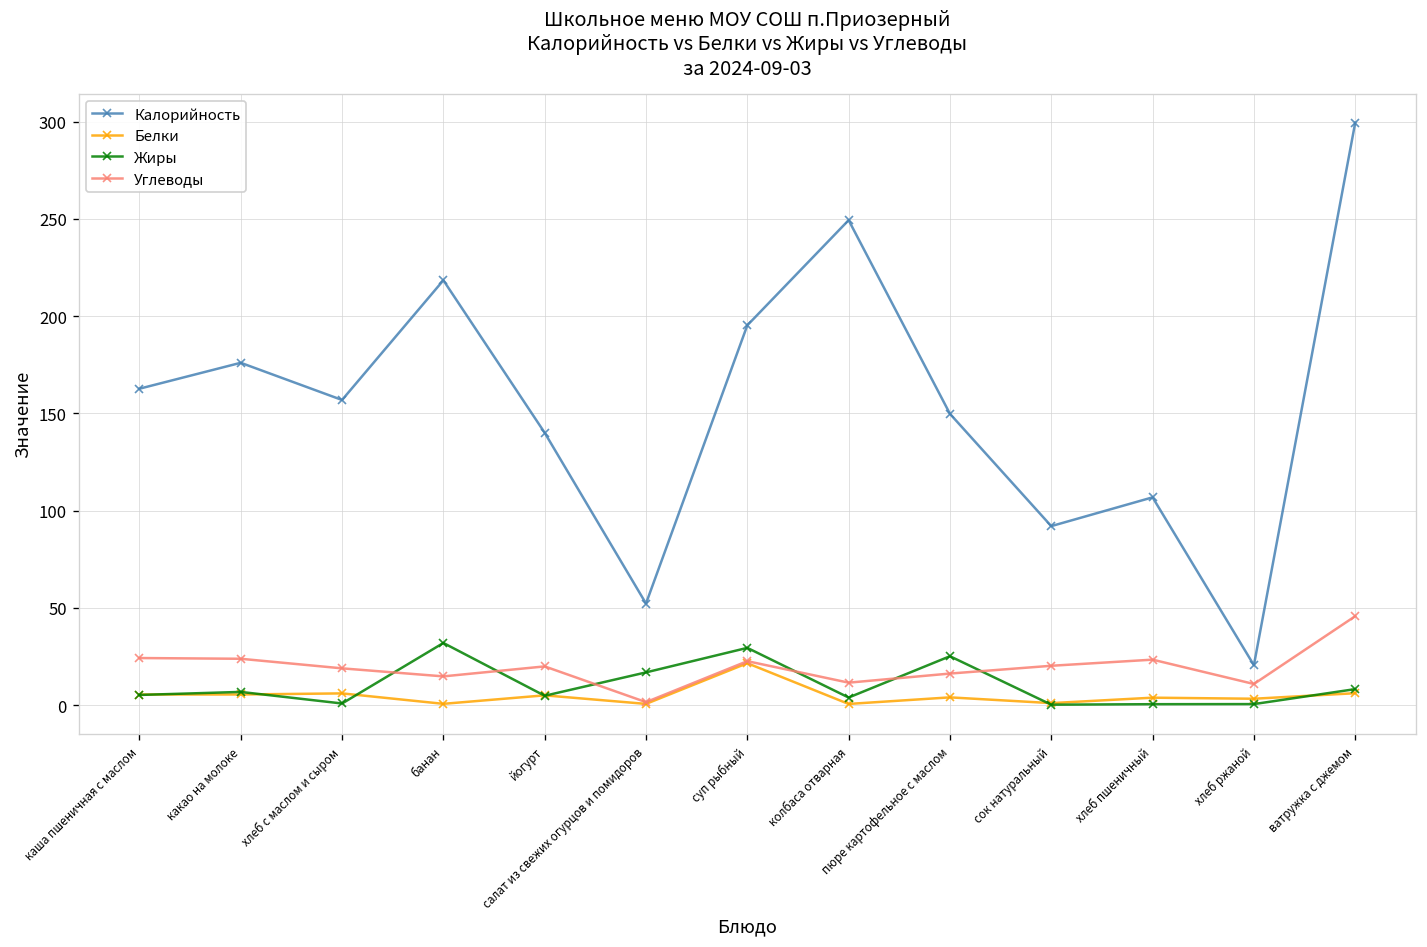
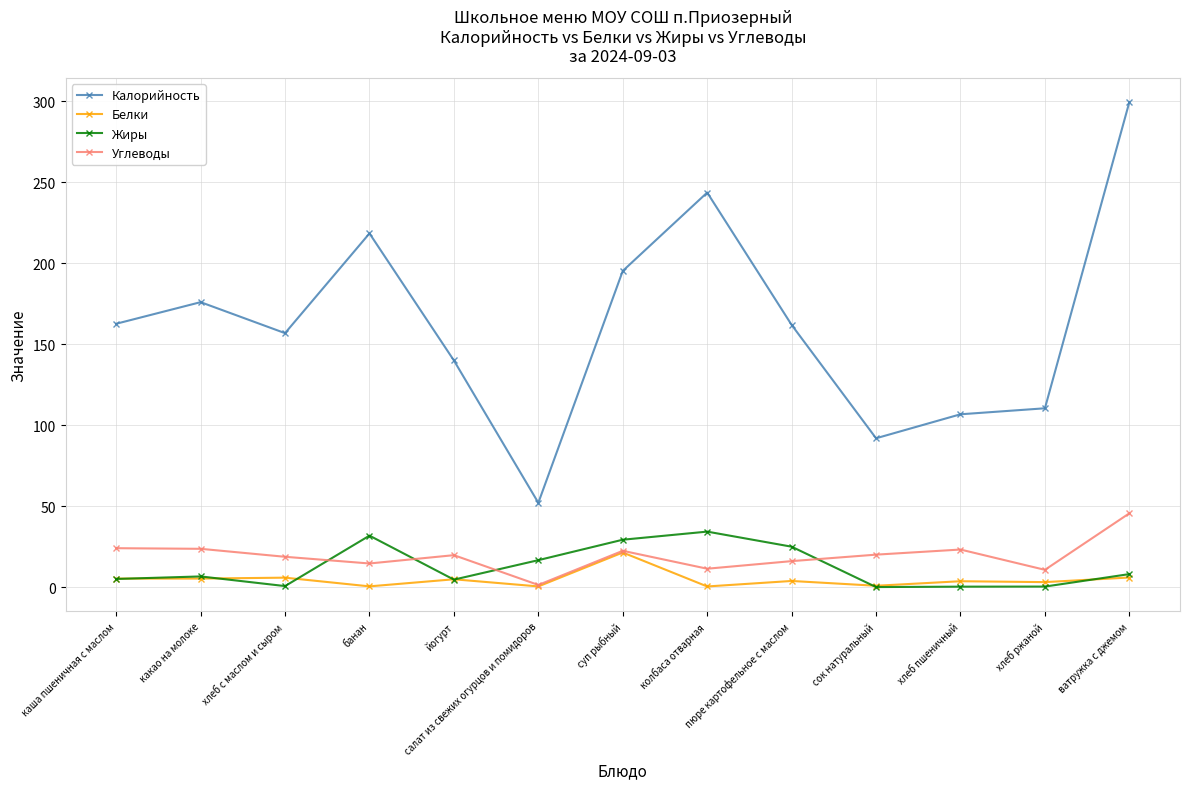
  {
    "Калорийность": {
      "каша пшеничная с маслом": 163,
      "какао на молоке": 176,
      "хлеб с маслом и сыром": 157,
      "банан": 218,
      "йогурт": 140,
      "салат из свежих огурцов и помидоров": 52,
      "суп рыбный": 195,
-     "колбаса отварная": 249,
-     "пюре картофельное с маслом": 150,
+     "колбаса отварная": 244,
+     "пюре картофельное с маслом": 162,
      "сок натуральный": 92,
      "хлеб пшеничный": 107,
-     "хлеб ржаной": 21,
+     "хлеб ржаной": 111,
      "ватружка с джемом": 299
    },
    "Белки": {
      "хлеб с маслом и сыром": 6,
      "банан": 1,
      "колбаса отварная": 1,
      "пюре картофельное с маслом": 4,
      "хлеб пшеничный": 4,
      "хлеб ржаной": 3,
      "ватружка с джемом": 6
    },
    "Жиры": {
      "хлеб с маслом и сыром": 1,
      "банан": 32,
      "салат из свежих огурцов и помидоров": 17,
      "суп рыбный": 29,
-     "колбаса отварная": 4,
+     "колбаса отварная": 34,
      "пюре картофельное с маслом": 25,
      "хлеб пшеничный": 0,
      "хлеб ржаной": 1,
      "ватружка с джемом": 8
    },
    "Углеводы": {
      "каша пшеничная с маслом": 24,
      "какао на молоке": 24,
      "хлеб с маслом и сыром": 19,
      "банан": 15,
      "йогурт": 20,
      "колбаса отварная": 12,
      "пюре картофельное с маслом": 16,
      "сок натуральный": 20,
      "хлеб пшеничный": 23,
      "хлеб ржаной": 11,
      "ватружка с джемом": 46
    }
  }
